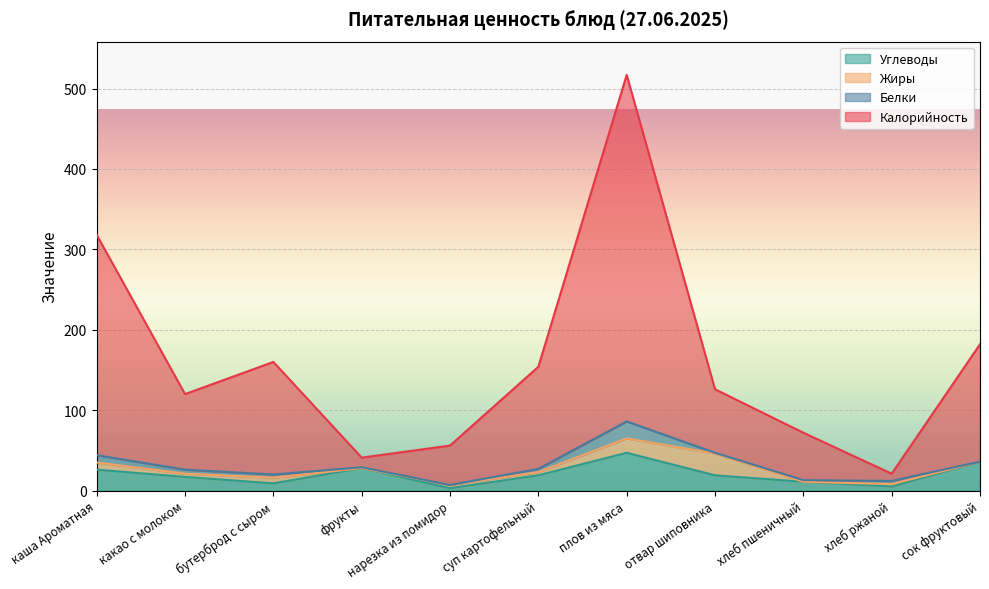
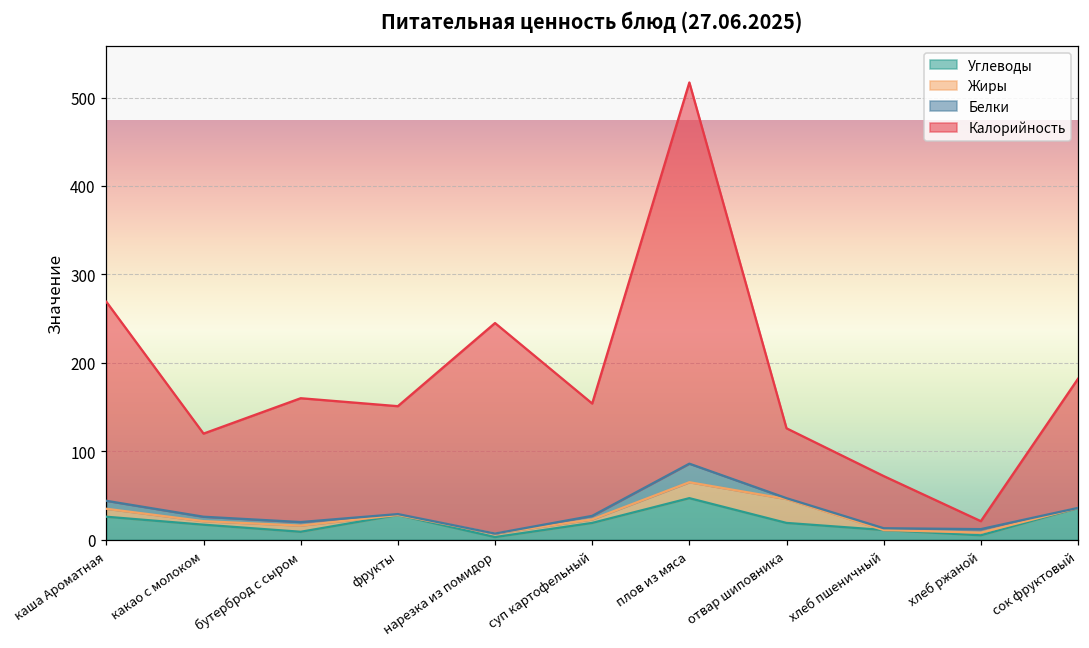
  {
    "Жиры": {
      "каша Ароматная": 10,
      "какао с молоком": 0,
      "бутерброд с сыром": 10,
      "суп картофельный": 0,
      "плов из мяса": 20
    },
    "Калорийность": {
-     "каша Ароматная": 270,
+     "каша Ароматная": 230,
      "какао с молоком": 90,
      "бутерброд с сыром": 140,
-     "фрукты": 10,
-     "нарезка из помидор": 50,
+     "фрукты": 120,
+     "нарезка из помидор": 240,
      "суп картофельный": 130,
      "плов из мяса": 430,
      "отвар шиповника": 80,
      "хлеб пшеничный": 60,
      "хлеб ржаной": 10,
      "сок фруктовый": 150
    }
  }
